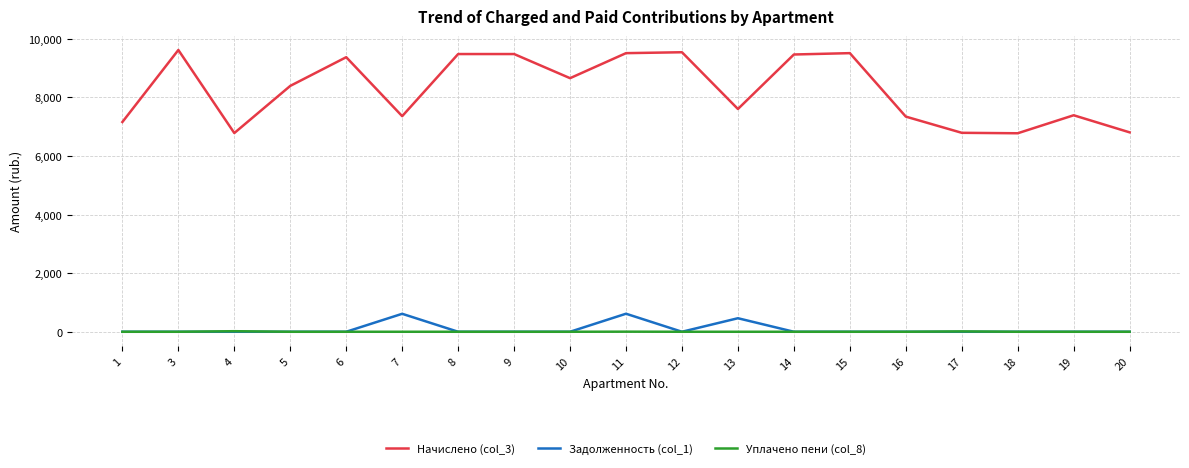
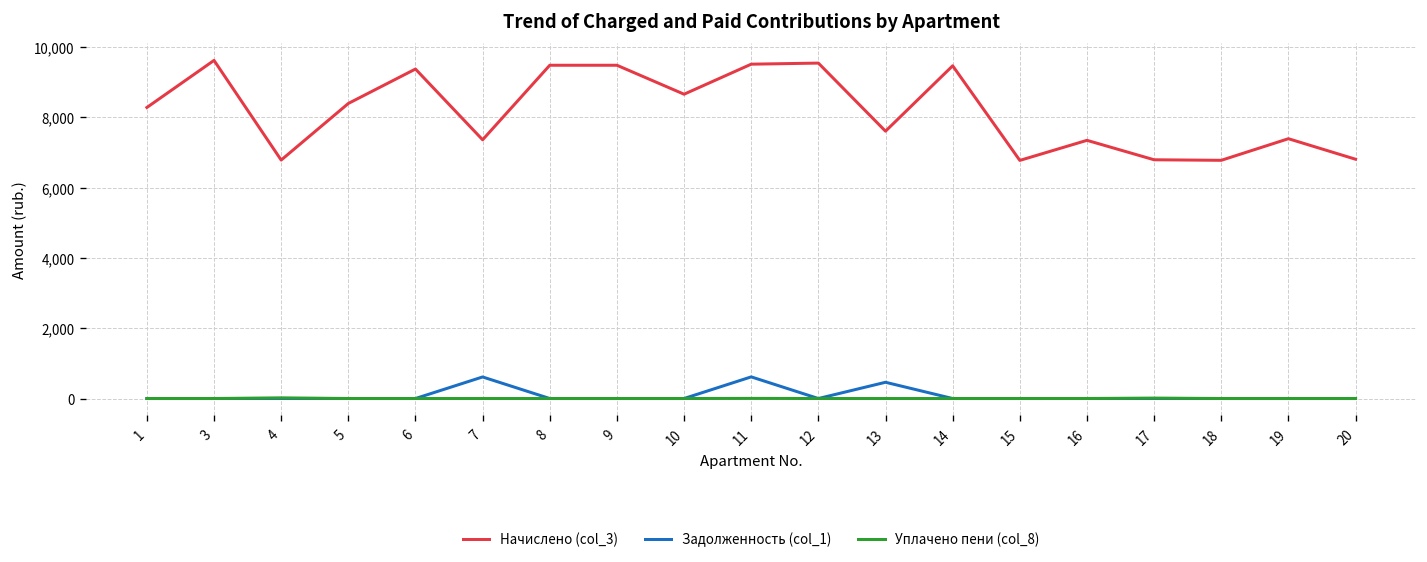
  {
    "Начислено (col_3)": {
-     "1": "7,200",
+     "1": "8,300",
      "3": "9,600",
      "4": "6,800",
      "5": "8,400",
      "6": "9,400",
      "7": "7,400",
      "8": "9,500",
      "9": "9,500",
      "10": "8,700",
      "11": "9,500",
      "12": "9,500",
      "13": "7,600",
      "14": "9,500",
-     "15": "9,500",
+     "15": "6,800",
      "16": "7,300",
      "17": "6,800",
      "18": "6,800",
      "19": "7,400",
      "20": "6,800"
    },
    "Задолженность (col_1)": {
      "7": "600",
      "11": "600",
      "13": "500"
    },
    "Уплачено пени (col_8)": {
      "7": "0",
      "11": "0",
      "13": "0"
    }
  }
